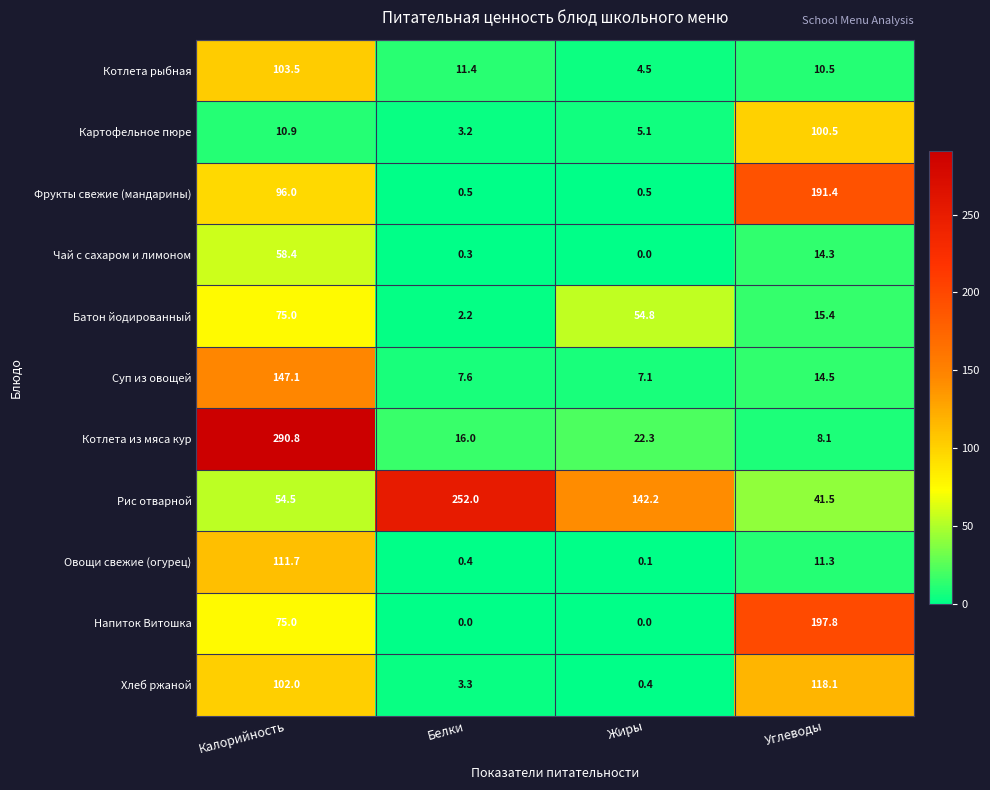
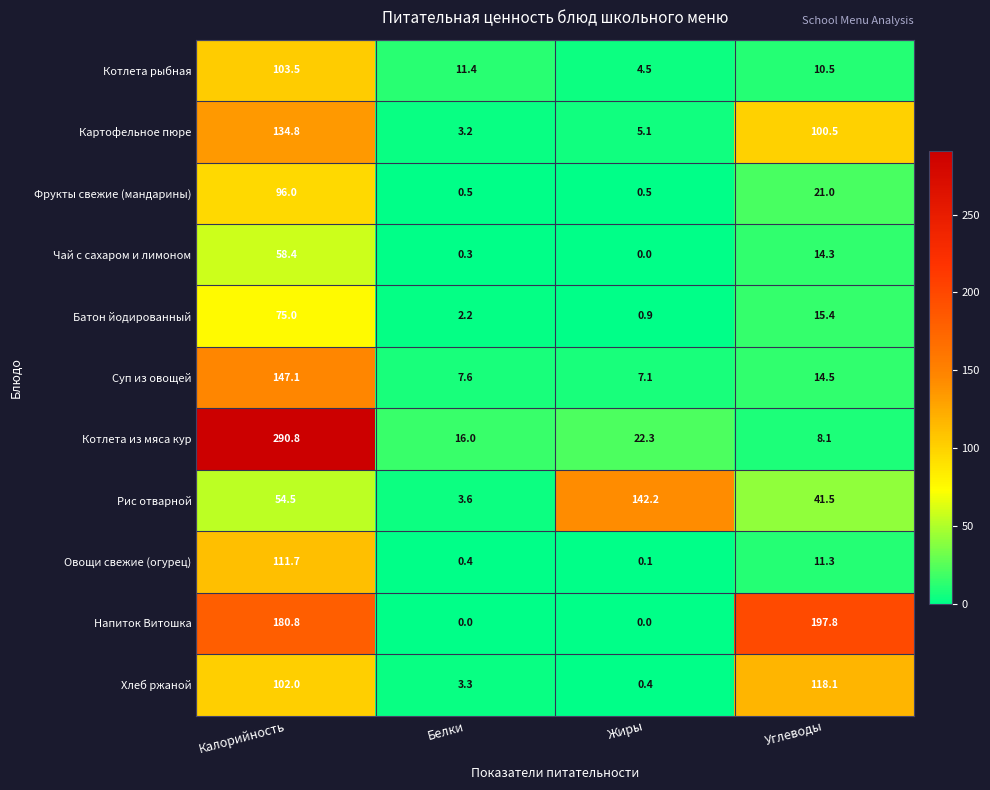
  {
    "Котлета рыбная": {
      "Калорийность": 103.5,
      "Белки": 11.4,
      "Жиры": 4.5,
      "Углеводы": 10.5
    },
    "Картофельное пюре": {
-     "Калорийность": 10.9,
+     "Калорийность": 134.8,
      "Белки": 3.2,
      "Жиры": 5.1,
      "Углеводы": 100.5
    },
    "Фрукты свежие (мандарины)": {
      "Калорийность": 96.0,
      "Белки": 0.5,
      "Жиры": 0.5,
-     "Углеводы": 191.4
+     "Углеводы": 21.0
    },
    "Чай с сахаром и лимоном": {
      "Калорийность": 58.4,
      "Белки": 0.3,
      "Жиры": 0.0,
      "Углеводы": 14.3
    },
    "Батон йодированный": {
      "Калорийность": 75.0,
      "Белки": 2.2,
-     "Жиры": 54.8,
+     "Жиры": 0.9,
      "Углеводы": 15.4
    },
    "Суп из овощей": {
      "Калорийность": 147.1,
      "Белки": 7.6,
      "Жиры": 7.1,
      "Углеводы": 14.5
    },
    "Котлета из мяса кур": {
      "Калорийность": 290.8,
      "Белки": 16.0,
      "Жиры": 22.3,
      "Углеводы": 8.1
    },
    "Рис отварной": {
      "Калорийность": 54.5,
-     "Белки": 252.0,
+     "Белки": 3.6,
      "Жиры": 142.2,
      "Углеводы": 41.5
    },
    "Овощи свежие (огурец)": {
      "Калорийность": 111.7,
      "Белки": 0.4,
      "Жиры": 0.1,
      "Углеводы": 11.3
    },
    "Напиток Витошка": {
-     "Калорийность": 75.0,
+     "Калорийность": 180.8,
      "Белки": 0.0,
      "Жиры": 0.0,
      "Углеводы": 197.8
    },
    "Хлеб ржаной": {
      "Калорийность": 102.0,
      "Белки": 3.3,
      "Жиры": 0.4,
      "Углеводы": 118.1
    }
  }
